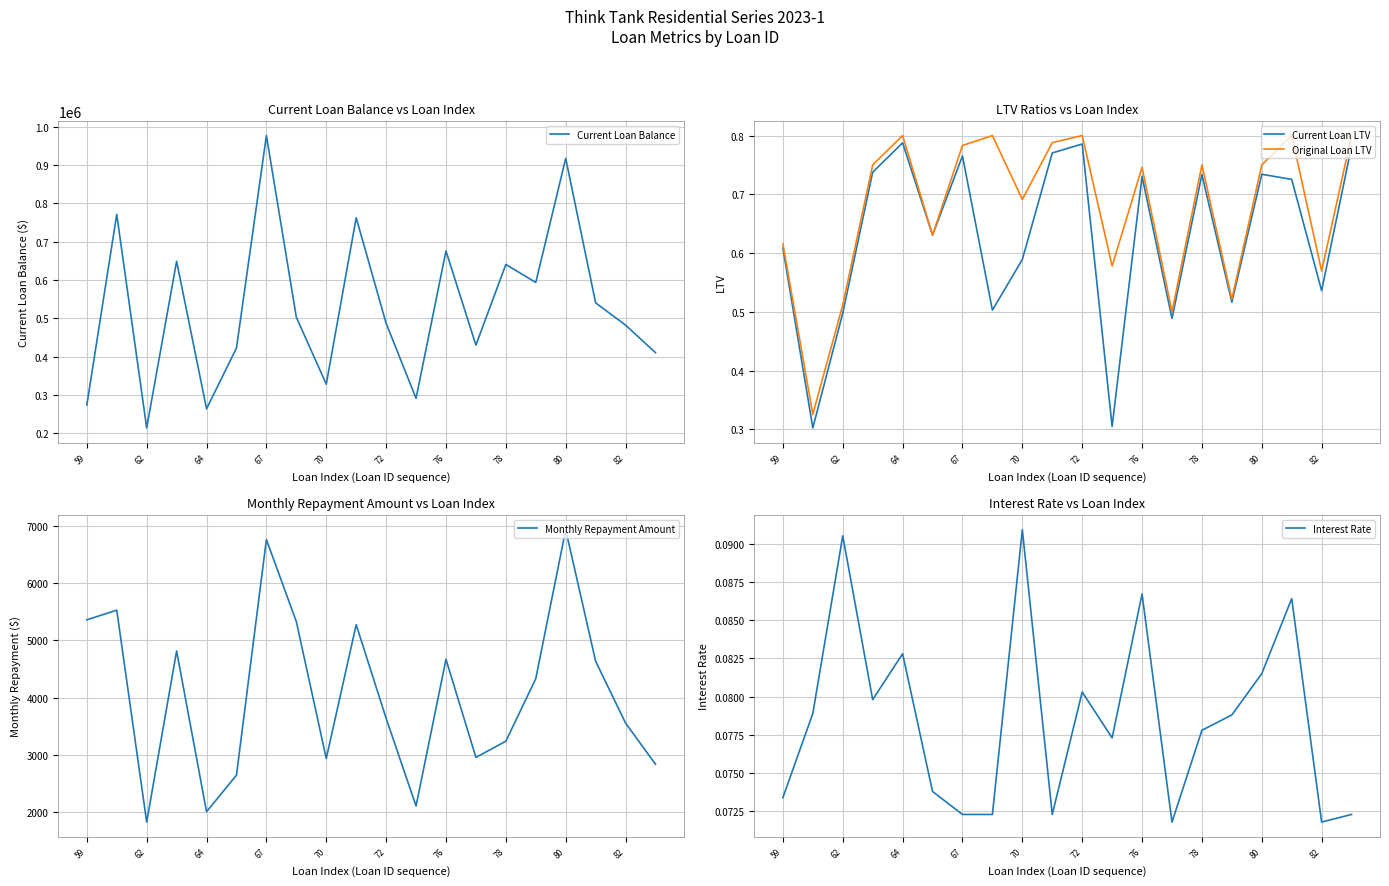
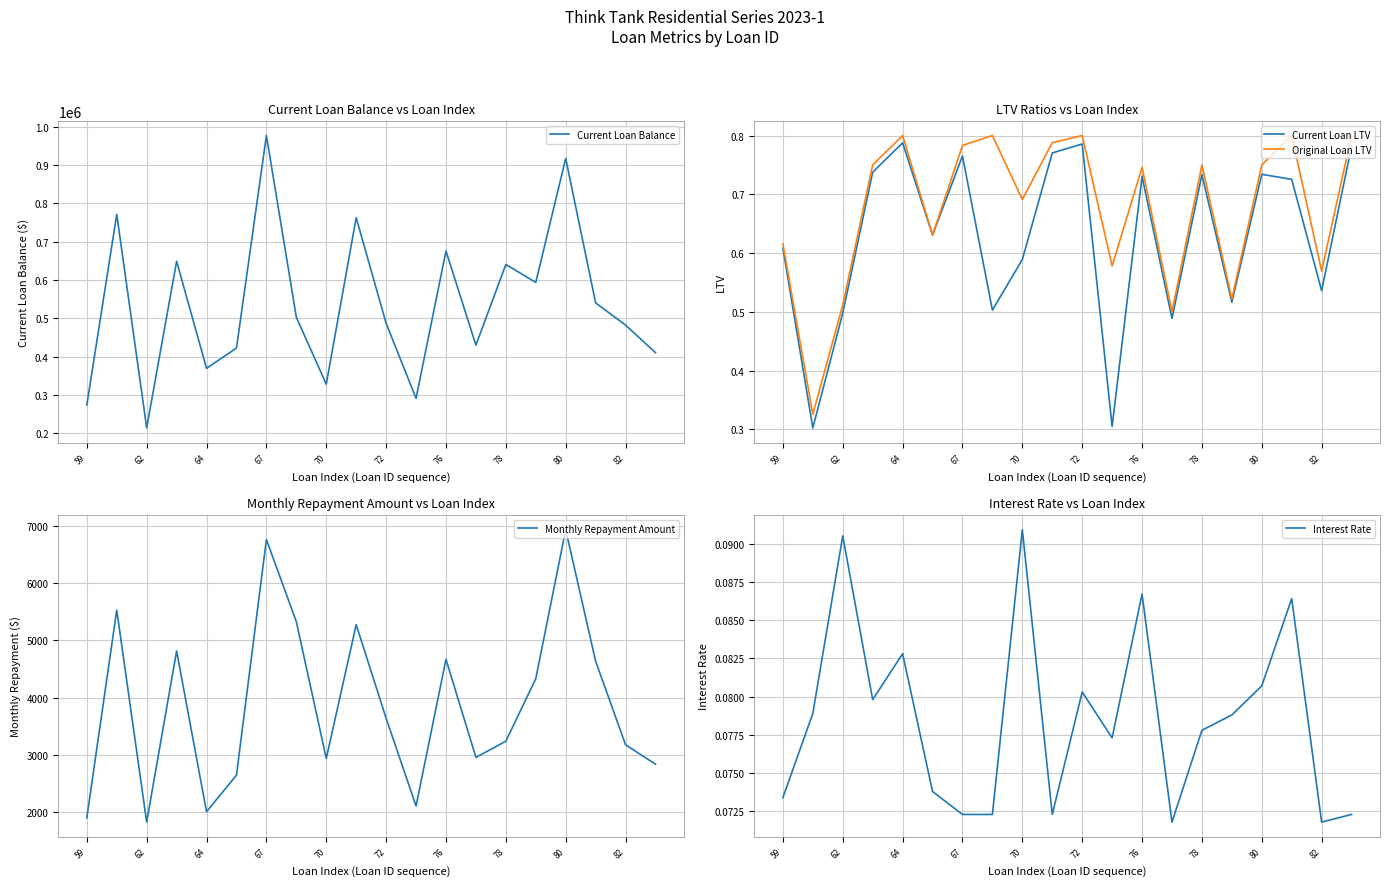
  {
    "Current Loan Balance vs Loan Index": {
      "59": 270000,
      "62": 210000,
-     "64": 260000,
+     "64": 370000,
      "67": 980000,
      "70": 330000,
      "72": 490000,
      "76": 680000,
      "78": 640000,
      "80": 920000,
      "82": 480000
    },
    "LTV Ratios vs Loan Index": {
      "Current Loan LTV": {
        "59": 0.61,
        "62": 0.50,
        "64": 0.79,
        "67": 0.77,
        "70": 0.59,
        "72": 0.79,
        "76": 0.73,
        "78": 0.73,
        "80": 0.73,
        "82": 0.54
      },
      "Original Loan LTV": {
        "59": 0.62,
        "62": 0.51,
        "64": 0.80,
        "67": 0.78,
        "70": 0.69,
        "72": 0.80,
        "76": 0.75,
        "78": 0.75,
        "80": 0.75,
        "82": 0.57
      }
    },
    "Monthly Repayment Amount vs Loan Index": {
-     "59": 5400,
+     "59": 1900,
      "62": 1800,
      "64": 2000,
      "67": 6800,
      "70": 2900,
      "72": 3600,
      "76": 4700,
      "78": 3200,
-     "82": 3600
+     "82": 3200
    },
    "Interest Rate vs Loan Index": {
      "59": 0.0734,
      "62": 0.0905,
      "64": 0.0828,
      "67": 0.0723,
      "70": 0.0909,
      "72": 0.0803,
      "76": 0.0867,
      "78": 0.0778,
-     "80": 0.0815,
+     "80": 0.0807,
      "82": 0.0718
    }
  }
